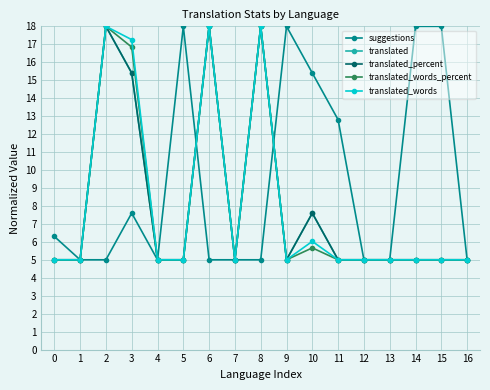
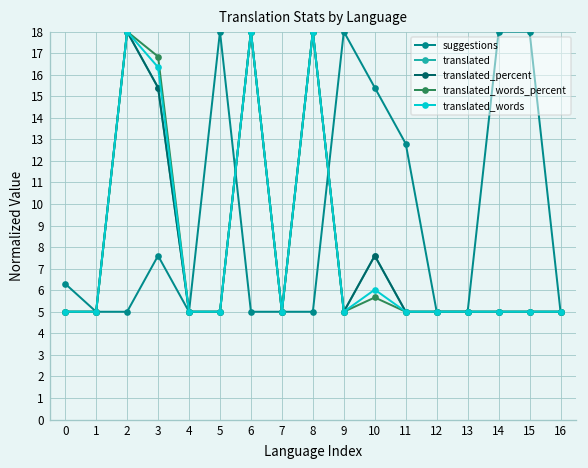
  {
    "translated_words_percent": {
      "3": 16.8,
      "10": 5.7
    },
    "translated_words": {
-     "3": 17.3,
+     "3": 16.3,
      "10": 6.0
    }
  }
